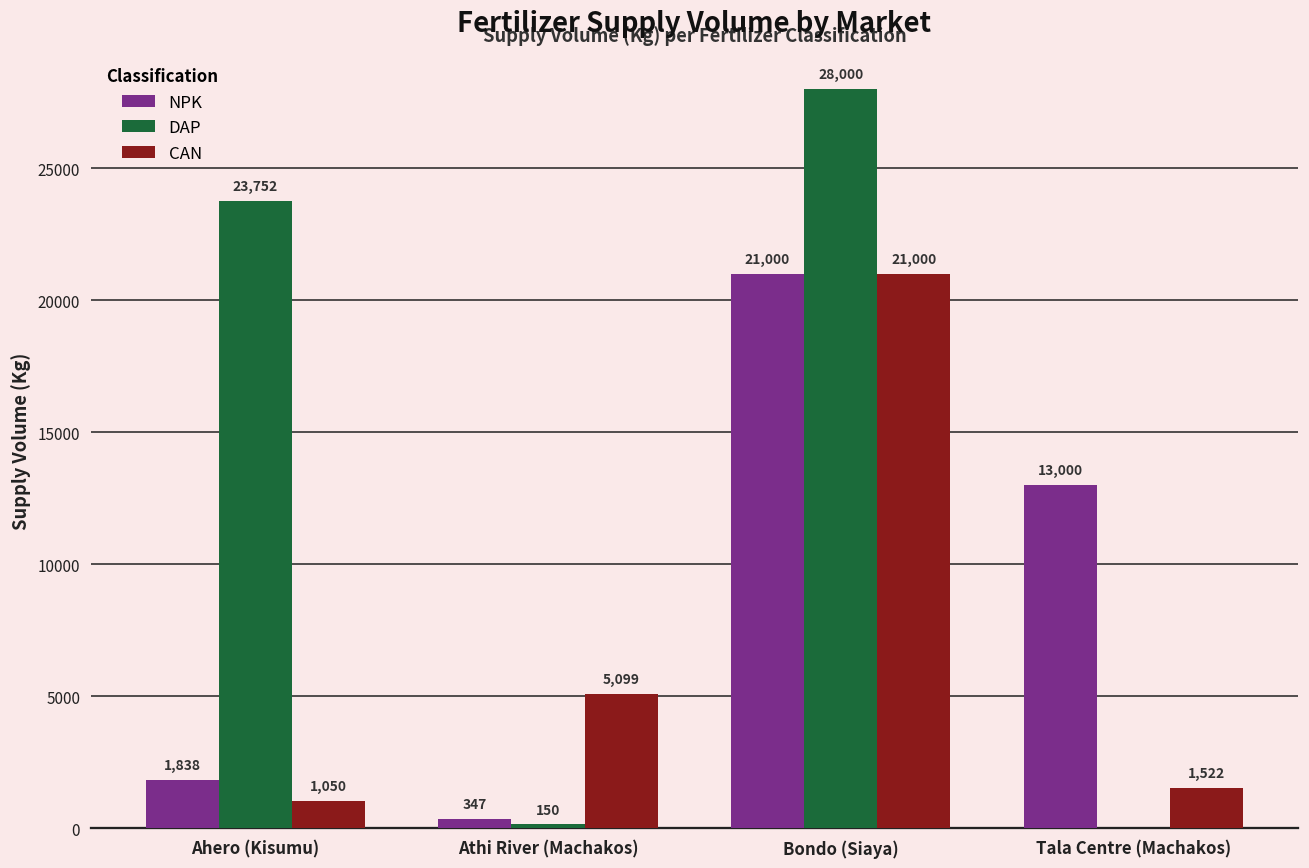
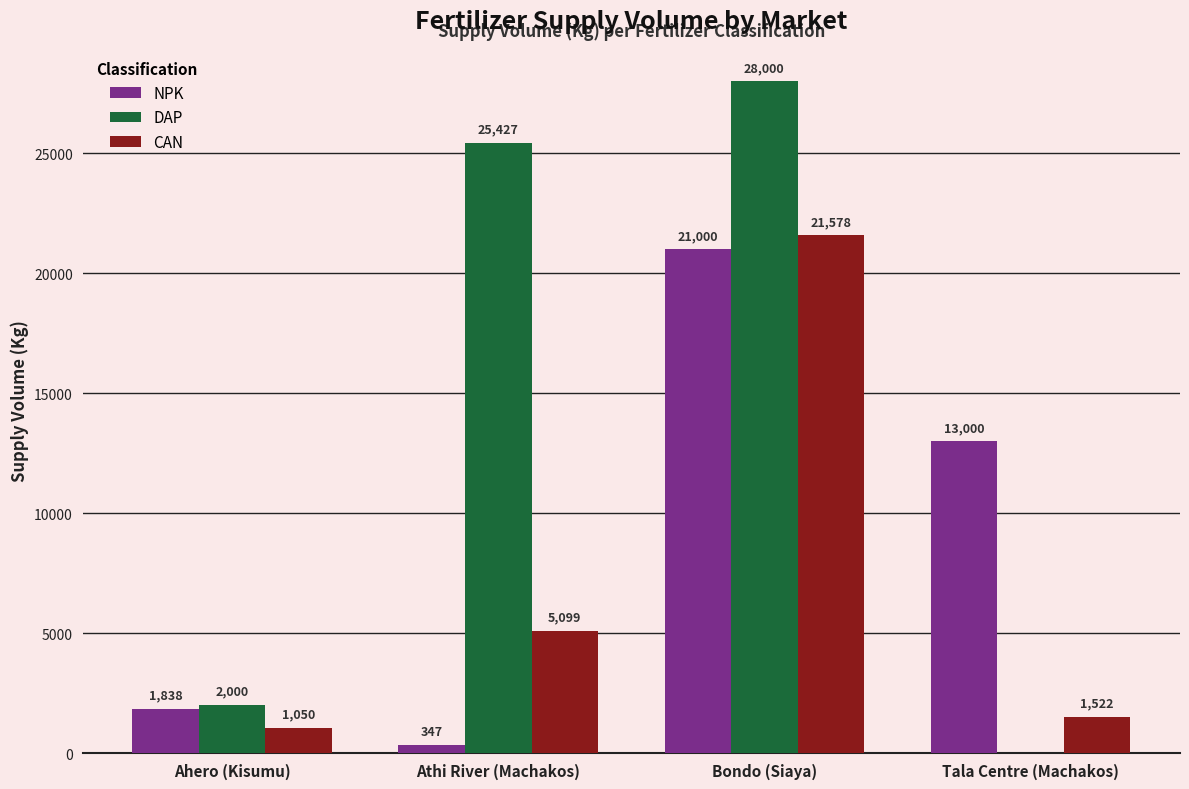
  {
    "NPK": {
      "Ahero (Kisumu)": "1,838",
      "Athi River (Machakos)": "347",
      "Bondo (Siaya)": "21,000",
      "Tala Centre (Machakos)": "13,000"
    },
    "DAP": {
-     "Ahero (Kisumu)": "23,752",
-     "Athi River (Machakos)": "150",
+     "Ahero (Kisumu)": "2,000",
+     "Athi River (Machakos)": "25,427",
      "Bondo (Siaya)": "28,000"
    },
    "CAN": {
      "Ahero (Kisumu)": "1,050",
      "Athi River (Machakos)": "5,099",
-     "Bondo (Siaya)": "21,000",
+     "Bondo (Siaya)": "21,578",
      "Tala Centre (Machakos)": "1,522"
    }
  }
